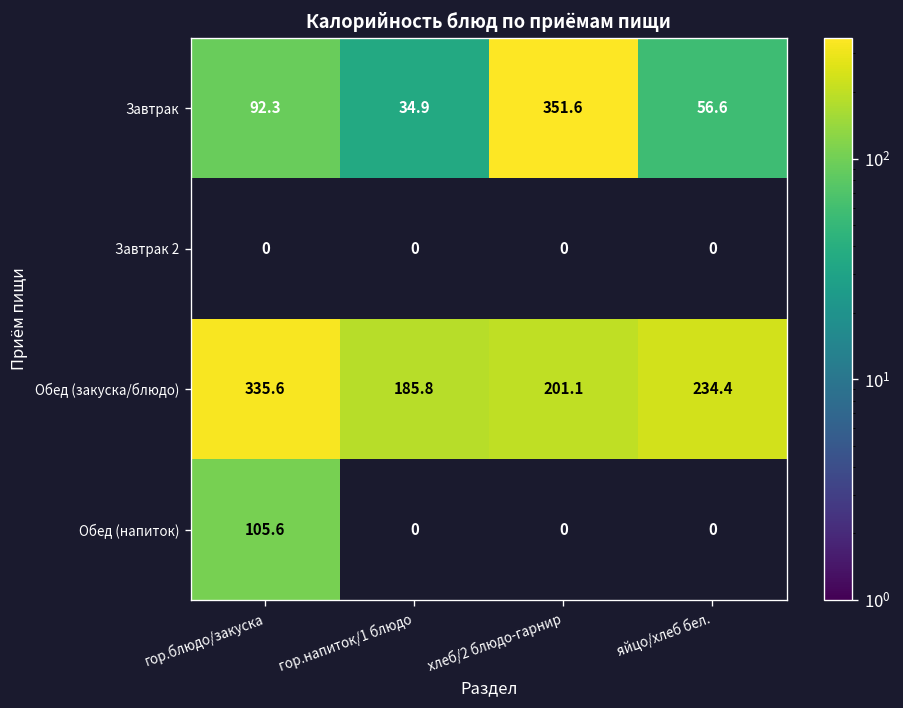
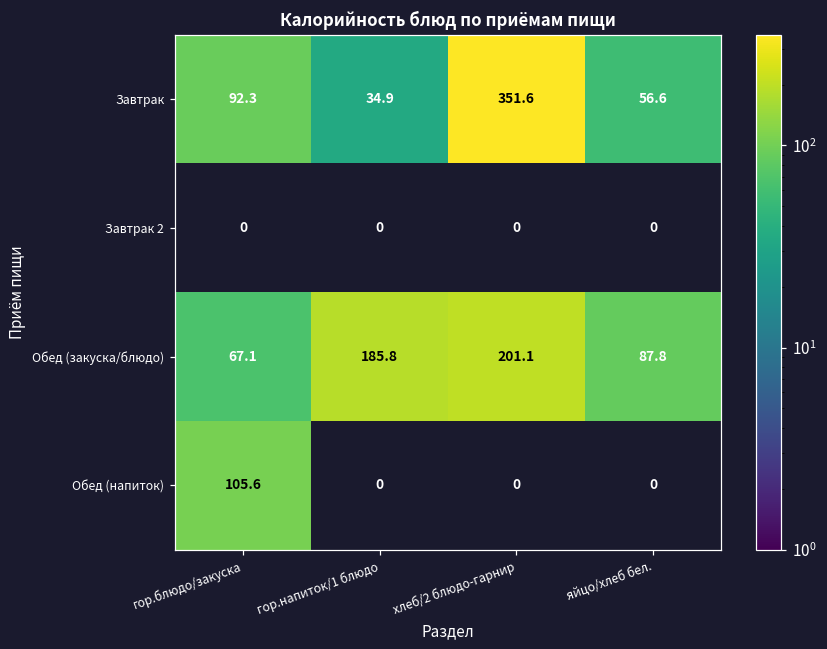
  {
    "Завтрак": {
      "гор.блюдо/закуска": 92.3,
      "гор.напиток/1 блюдо": 34.9,
      "хлеб/2 блюдо-гарнир": 351.6,
      "яйцо/хлеб бел.": 56.6
    },
    "Обед (закуска/блюдо)": {
-     "гор.блюдо/закуска": 335.6,
+     "гор.блюдо/закуска": 67.1,
      "гор.напиток/1 блюдо": 185.8,
      "хлеб/2 блюдо-гарнир": 201.1,
-     "яйцо/хлеб бел.": 234.4
+     "яйцо/хлеб бел.": 87.8
    },
    "Обед (напиток)": {
      "гор.блюдо/закуска": 105.6
    }
  }
